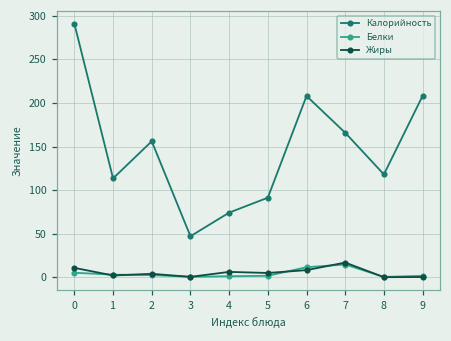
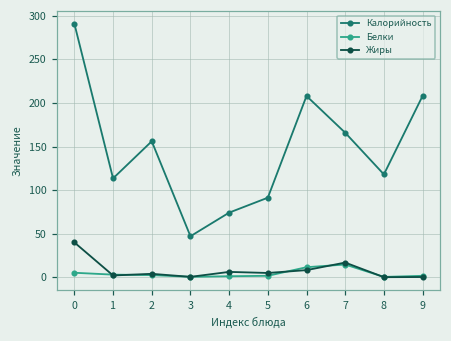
  {
    "Жиры": {
-     "0": 10,
+     "0": 40,
      "4": 10,
      "6": 10
    }
  }
